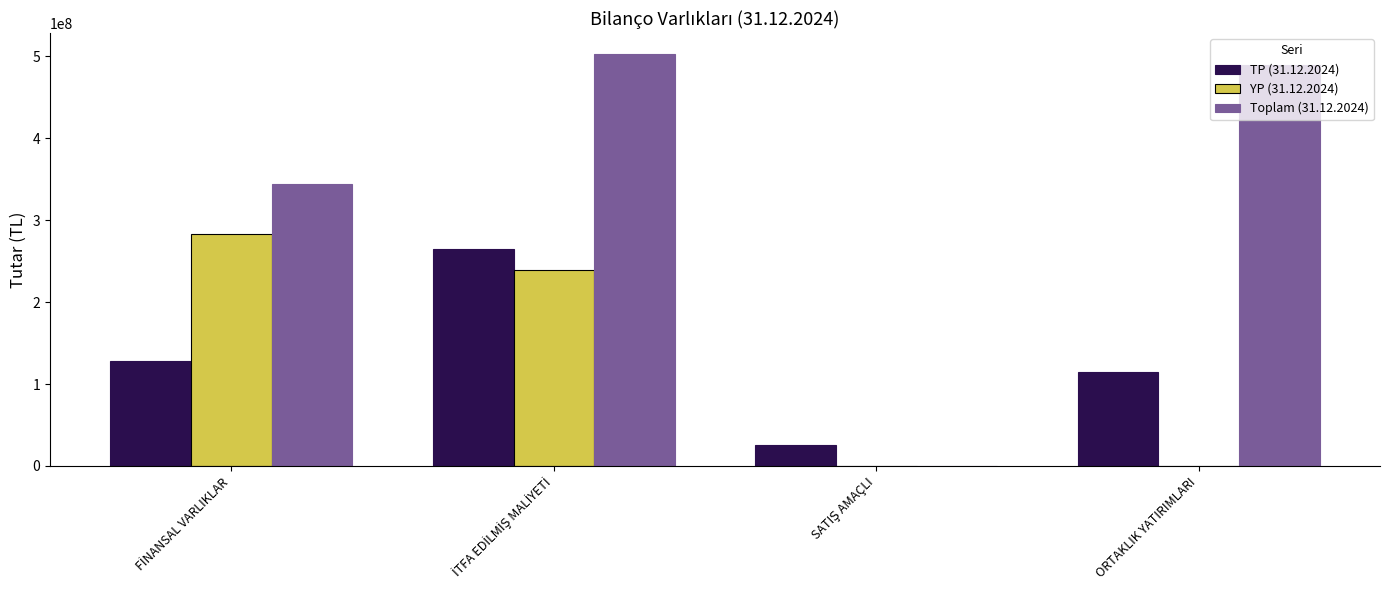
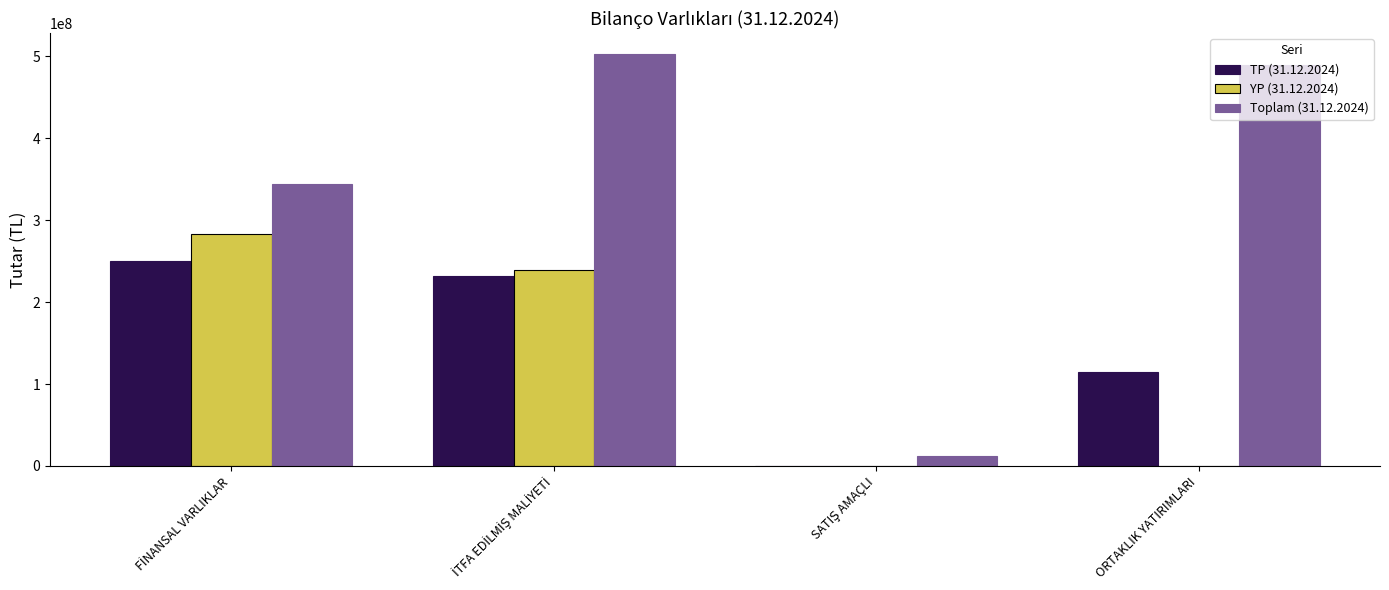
  {
    "TP (31.12.2024)": {
-     "FİNANSAL VARLIKLAR": 130000000,
-     "İTFA EDİLMİŞ MALİYETİ": 260000000,
-     "SATIŞ AMAÇLI": 30000000,
+     "FİNANSAL VARLIKLAR": 250000000,
+     "İTFA EDİLMİŞ MALİYETİ": 230000000,
+     "SATIŞ AMAÇLI": 0,
      "ORTAKLIK YATIRIMLARI": 110000000
    },
    "YP (31.12.2024)": {
      "FİNANSAL VARLIKLAR": 280000000,
      "İTFA EDİLMİŞ MALİYETİ": 240000000,
      "SATIŞ AMAÇLI": 0,
      "ORTAKLIK YATIRIMLARI": 0
    },
    "Toplam (31.12.2024)": {
      "FİNANSAL VARLIKLAR": 340000000,
      "İTFA EDİLMİŞ MALİYETİ": 500000000,
-     "SATIŞ AMAÇLI": 0
+     "SATIŞ AMAÇLI": 10000000
    }
  }
